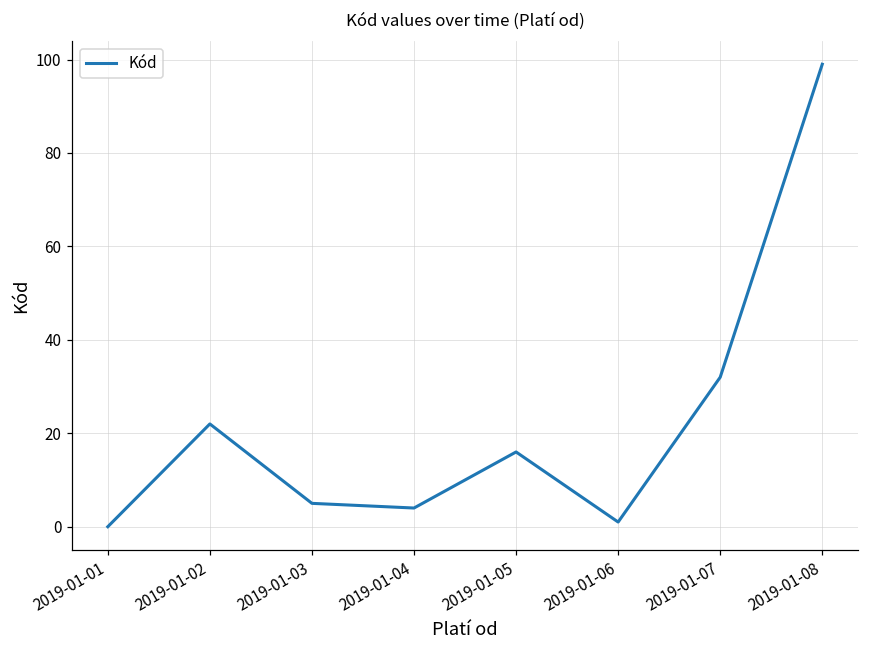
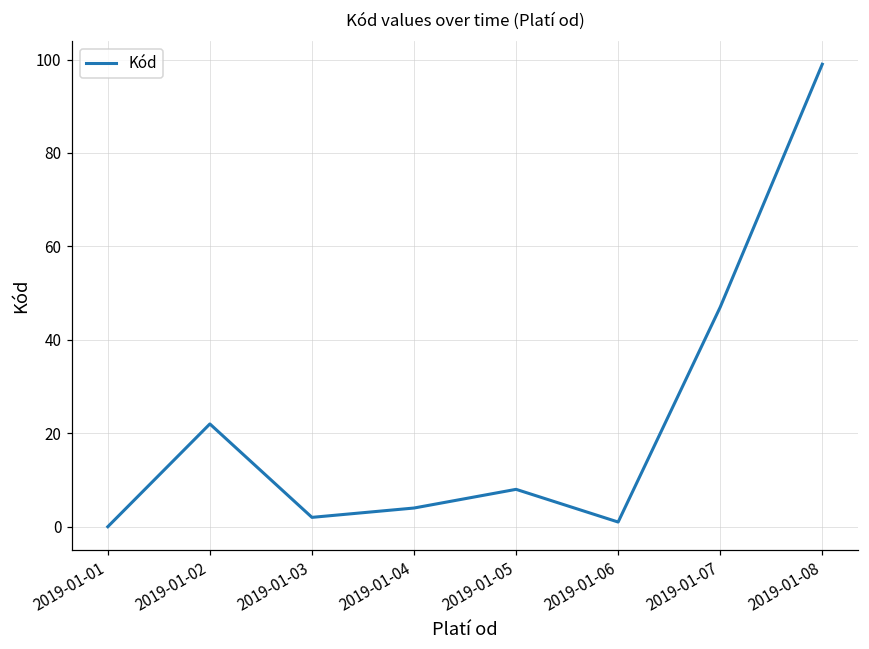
  {
    "2019-01-01": 0,
    "2019-01-02": 22,
-   "2019-01-03": 5,
+   "2019-01-03": 2,
    "2019-01-04": 4,
-   "2019-01-05": 16,
+   "2019-01-05": 8,
    "2019-01-06": 1,
-   "2019-01-07": 32,
+   "2019-01-07": 47,
    "2019-01-08": 99
  }
